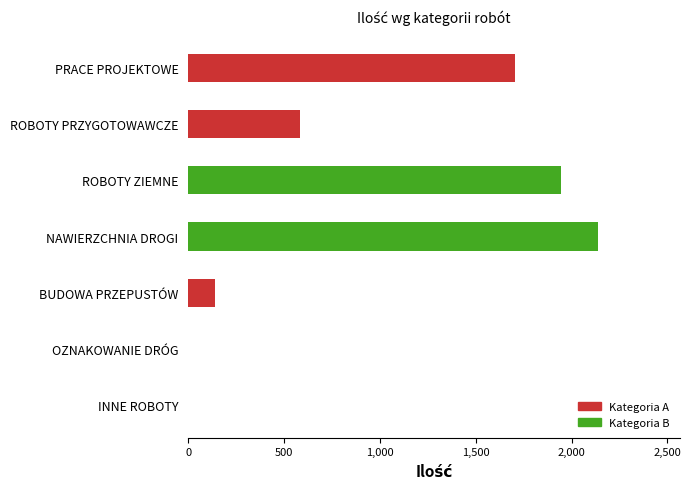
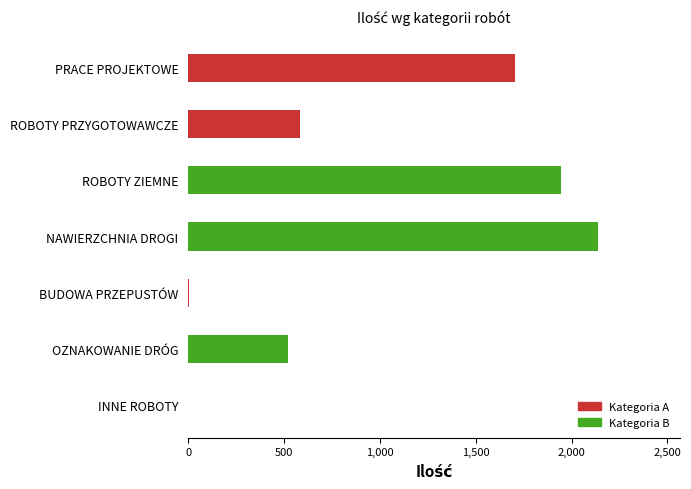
  {
    "PRACE PROJEKTOWE": "1,710",
    "ROBOTY PRZYGOTOWAWCZE": "580",
    "ROBOTY ZIEMNE": "1,940",
    "NAWIERZCHNIA DROGI": "2,140",
-   "BUDOWA PRZEPUSTÓW": "140",
-   "OZNAKOWANIE DRÓG": "0"
+   "BUDOWA PRZEPUSTÓW": "0",
+   "OZNAKOWANIE DRÓG": "520"
  }
